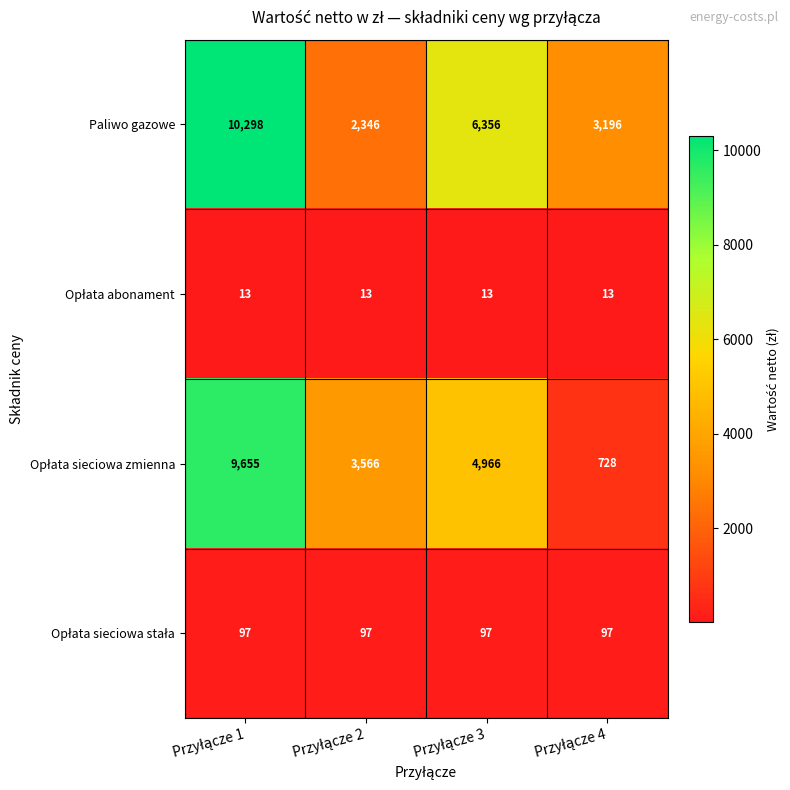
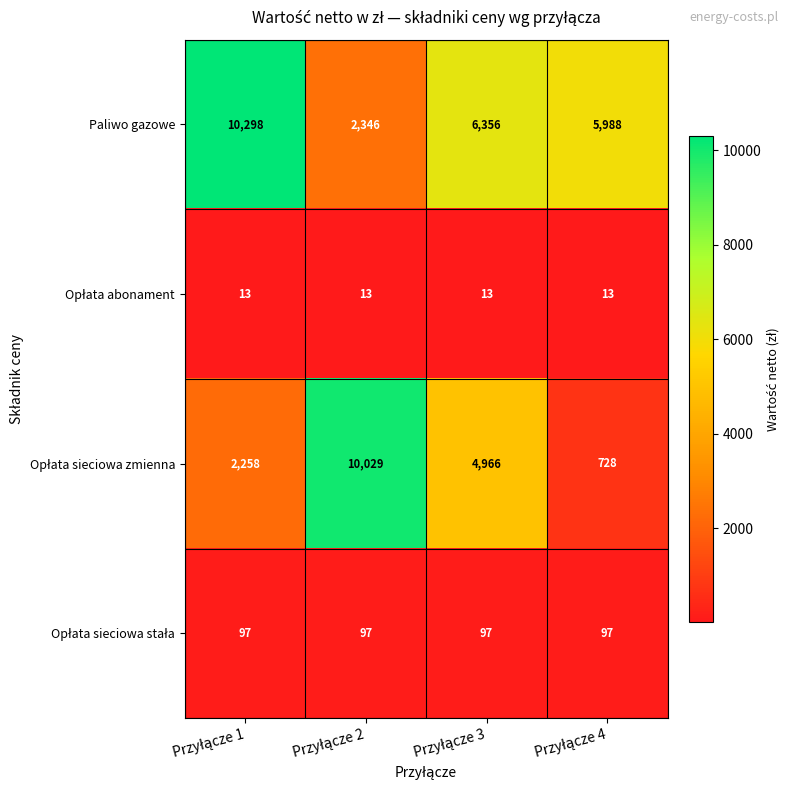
  {
    "Paliwo gazowe": {
      "Przyłącze 1": "10,298",
      "Przyłącze 2": "2,346",
      "Przyłącze 3": "6,356",
-     "Przyłącze 4": "3,196"
+     "Przyłącze 4": "5,988"
    },
    "Opłata abonament": {
      "Przyłącze 1": "13",
      "Przyłącze 2": "13",
      "Przyłącze 3": "13",
      "Przyłącze 4": "13"
    },
    "Opłata sieciowa zmienna": {
-     "Przyłącze 1": "9,655",
-     "Przyłącze 2": "3,566",
+     "Przyłącze 1": "2,258",
+     "Przyłącze 2": "10,029",
      "Przyłącze 3": "4,966",
      "Przyłącze 4": "728"
    },
    "Opłata sieciowa stała": {
      "Przyłącze 1": "97",
      "Przyłącze 2": "97",
      "Przyłącze 3": "97",
      "Przyłącze 4": "97"
    }
  }
